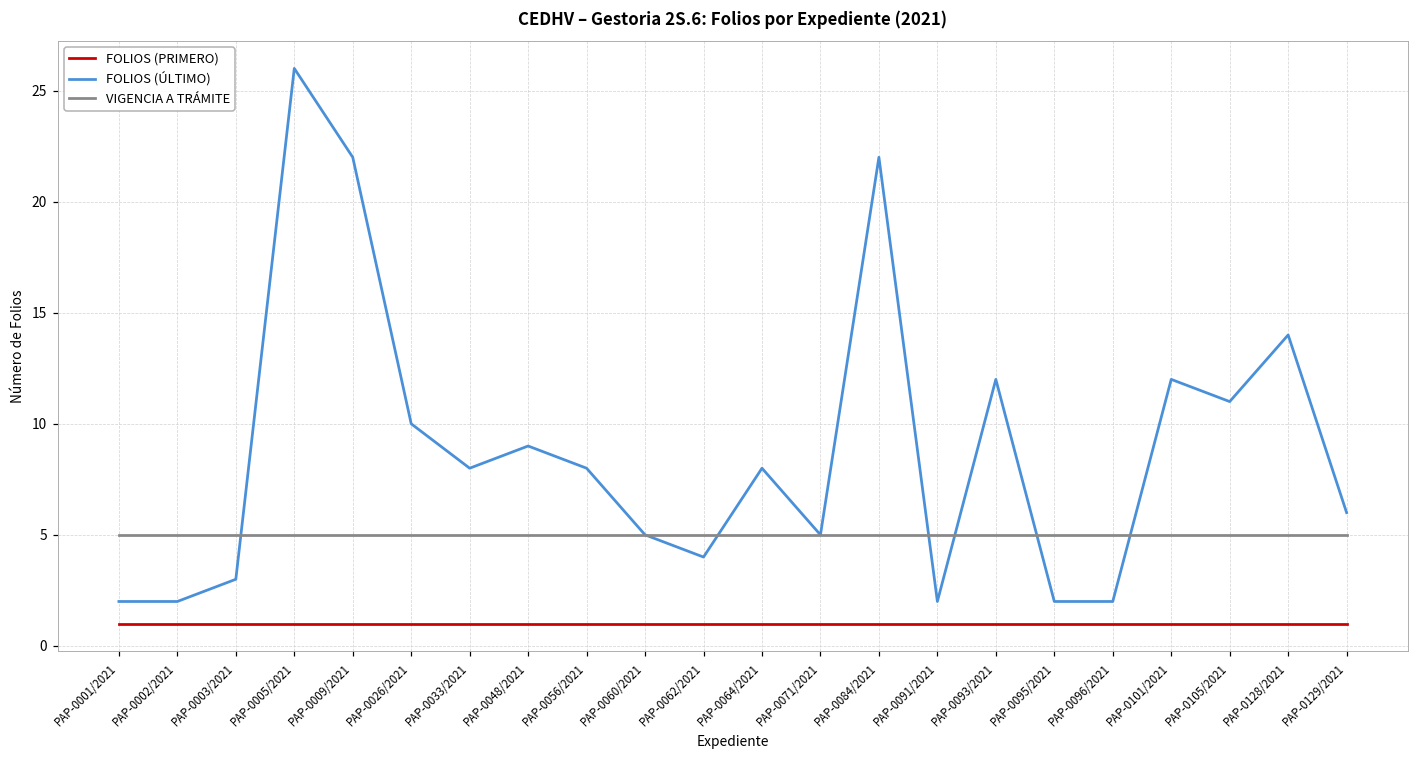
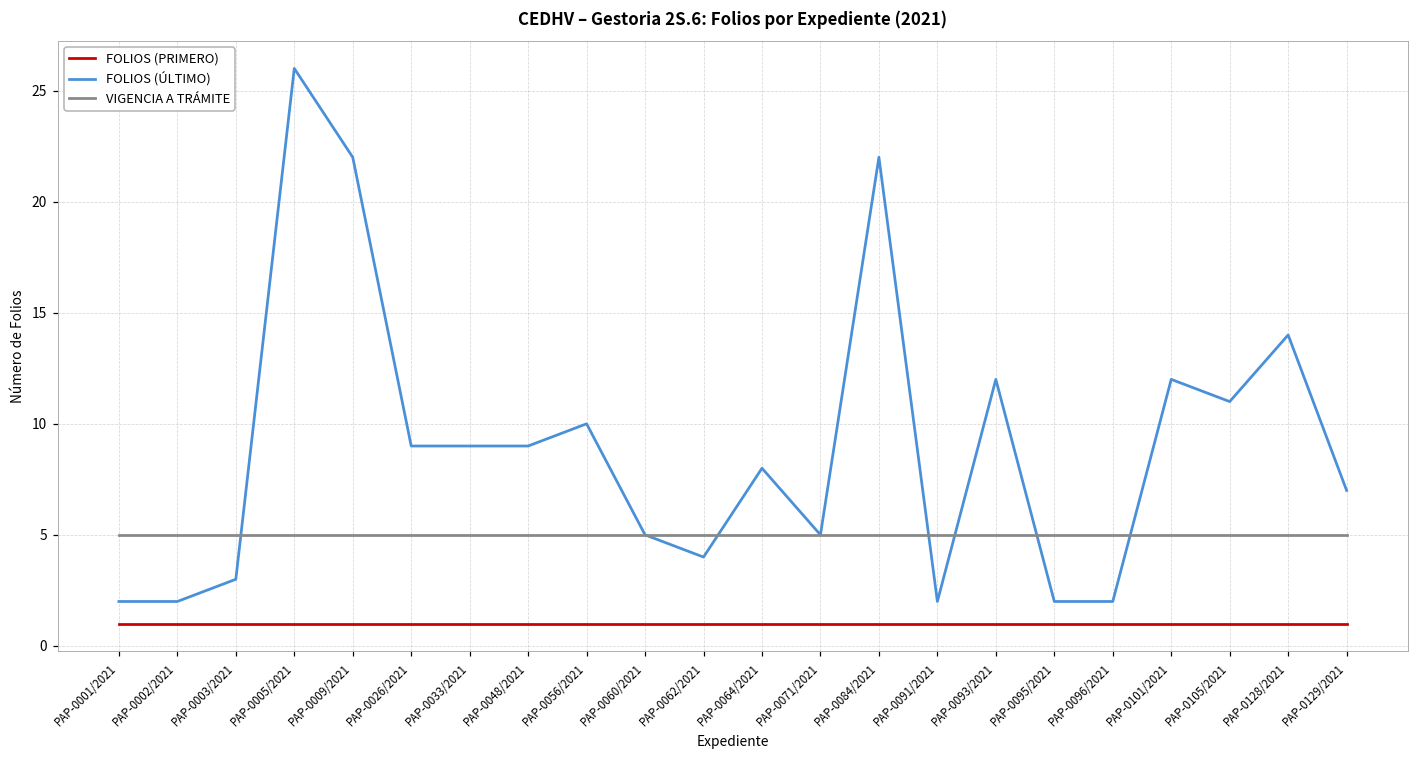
  {
    "FOLIOS (PRIMERO)": {
      "PAP-0001/2021": 1,
      "PAP-0002/2021": 1,
      "PAP-0003/2021": 1,
      "PAP-0005/2021": 1,
      "PAP-0009/2021": 1,
      "PAP-0026/2021": 1,
      "PAP-0033/2021": 1,
      "PAP-0048/2021": 1,
      "PAP-0056/2021": 1,
      "PAP-0060/2021": 1,
      "PAP-0062/2021": 1,
      "PAP-0064/2021": 1,
      "PAP-0071/2021": 1,
      "PAP-0084/2021": 1,
      "PAP-0091/2021": 1,
      "PAP-0093/2021": 1,
      "PAP-0095/2021": 1,
      "PAP-0096/2021": 1,
      "PAP-0101/2021": 1,
      "PAP-0105/2021": 1,
      "PAP-0128/2021": 1,
      "PAP-0129/2021": 1
    },
    "FOLIOS (ÚLTIMO)": {
      "PAP-0001/2021": 2,
      "PAP-0002/2021": 2,
      "PAP-0003/2021": 3,
      "PAP-0005/2021": 26,
      "PAP-0009/2021": 22,
-     "PAP-0026/2021": 10,
-     "PAP-0033/2021": 8,
+     "PAP-0026/2021": 9,
+     "PAP-0033/2021": 9,
      "PAP-0048/2021": 9,
-     "PAP-0056/2021": 8,
+     "PAP-0056/2021": 10,
      "PAP-0062/2021": 4,
      "PAP-0064/2021": 8,
      "PAP-0084/2021": 22,
      "PAP-0091/2021": 2,
      "PAP-0093/2021": 12,
      "PAP-0095/2021": 2,
      "PAP-0096/2021": 2,
      "PAP-0101/2021": 12,
      "PAP-0105/2021": 11,
      "PAP-0128/2021": 14,
-     "PAP-0129/2021": 6
+     "PAP-0129/2021": 7
    },
    "VIGENCIA A TRÁMITE": {
      "PAP-0001/2021": 5,
      "PAP-0002/2021": 5,
      "PAP-0003/2021": 5,
      "PAP-0005/2021": 5,
      "PAP-0009/2021": 5,
      "PAP-0026/2021": 5,
      "PAP-0033/2021": 5,
      "PAP-0048/2021": 5,
      "PAP-0056/2021": 5,
      "PAP-0062/2021": 5,
      "PAP-0064/2021": 5,
      "PAP-0084/2021": 5,
      "PAP-0091/2021": 5,
      "PAP-0093/2021": 5,
      "PAP-0095/2021": 5,
      "PAP-0096/2021": 5,
      "PAP-0101/2021": 5,
      "PAP-0105/2021": 5,
      "PAP-0128/2021": 5,
      "PAP-0129/2021": 5
    }
  }
